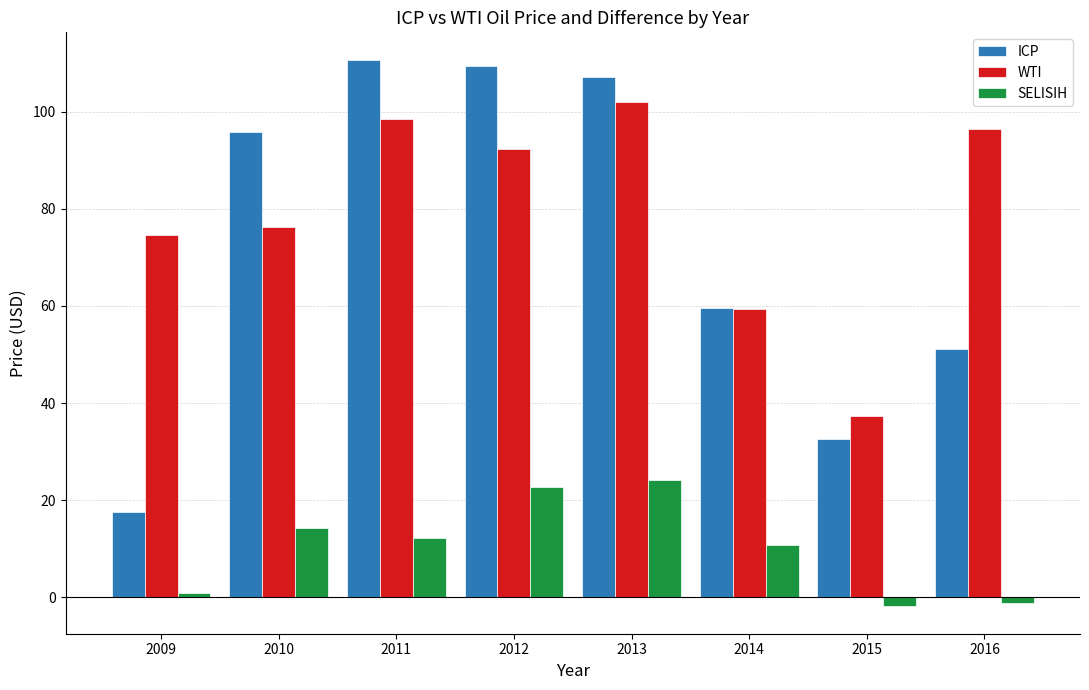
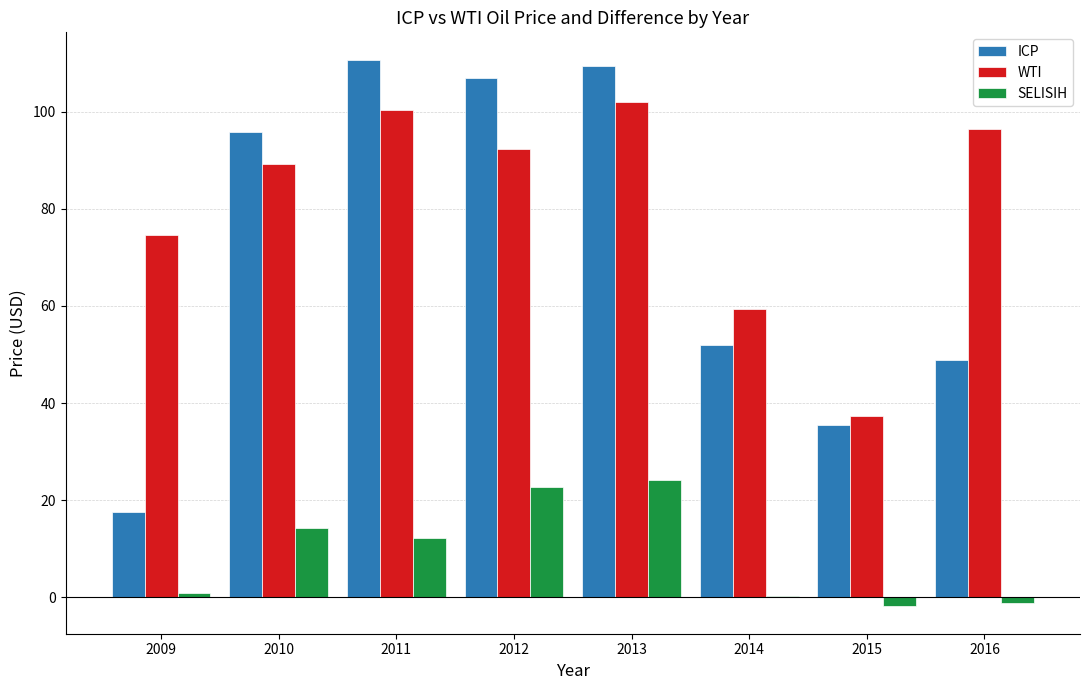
  {
    "ICP": {
      "2009": 18,
      "2010": 96,
      "2011": 111,
-     "2012": 109,
-     "2013": 107,
-     "2014": 60,
-     "2015": 33,
-     "2016": 51
+     "2012": 107,
+     "2013": 109,
+     "2014": 52,
+     "2015": 35,
+     "2016": 49
    },
    "WTI": {
      "2009": 75,
-     "2010": 76,
-     "2011": 99,
+     "2010": 89,
+     "2011": 100,
      "2012": 92,
      "2013": 102,
      "2014": 59,
      "2015": 37,
      "2016": 96
    },
    "SELISIH": {
      "2009": 1,
      "2010": 14,
      "2011": 12,
      "2012": 23,
      "2013": 24,
-     "2014": 11,
+     "2014": 0,
      "2015": -2,
      "2016": -1
    }
  }
